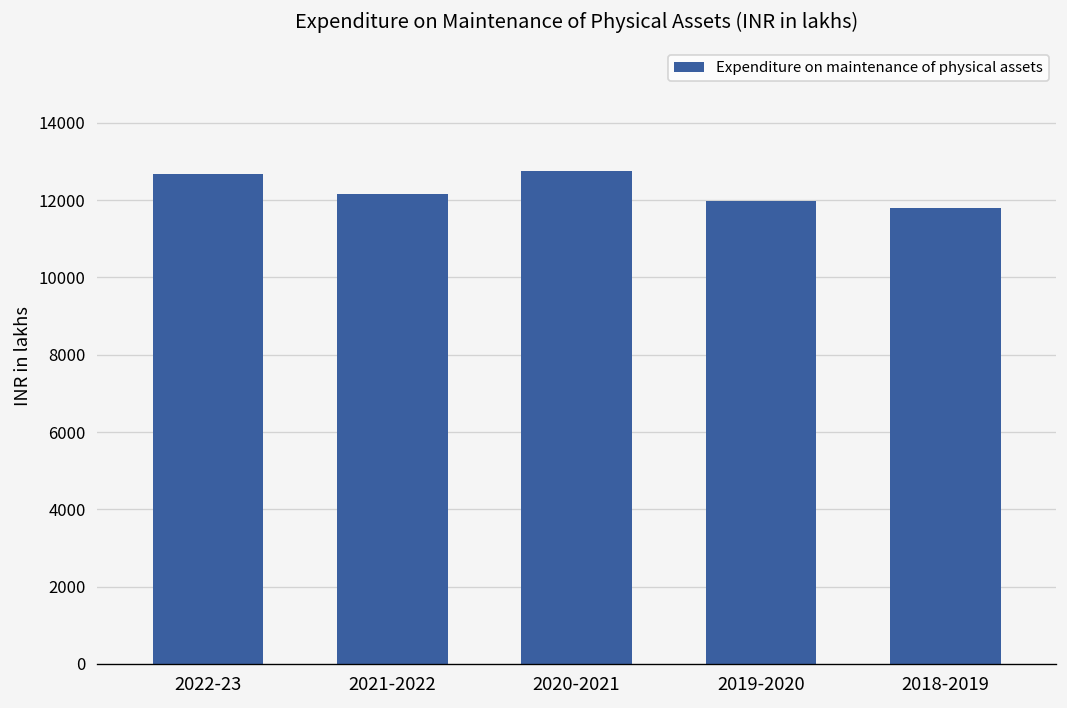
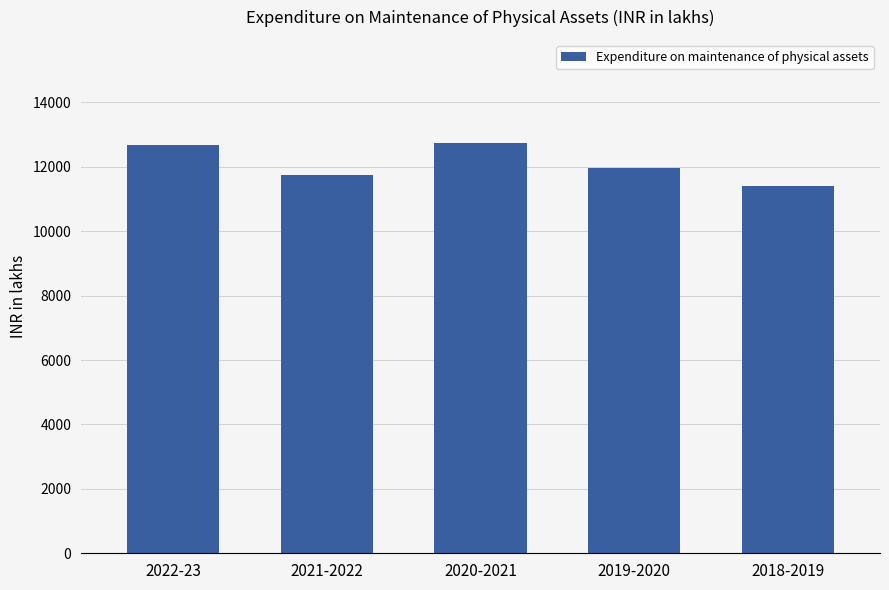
  {
    "2022-23": 12700,
-   "2021-2022": 12200,
+   "2021-2022": 11800,
    "2020-2021": 12800,
    "2019-2020": 12000,
-   "2018-2019": 11800
+   "2018-2019": 11400
  }
